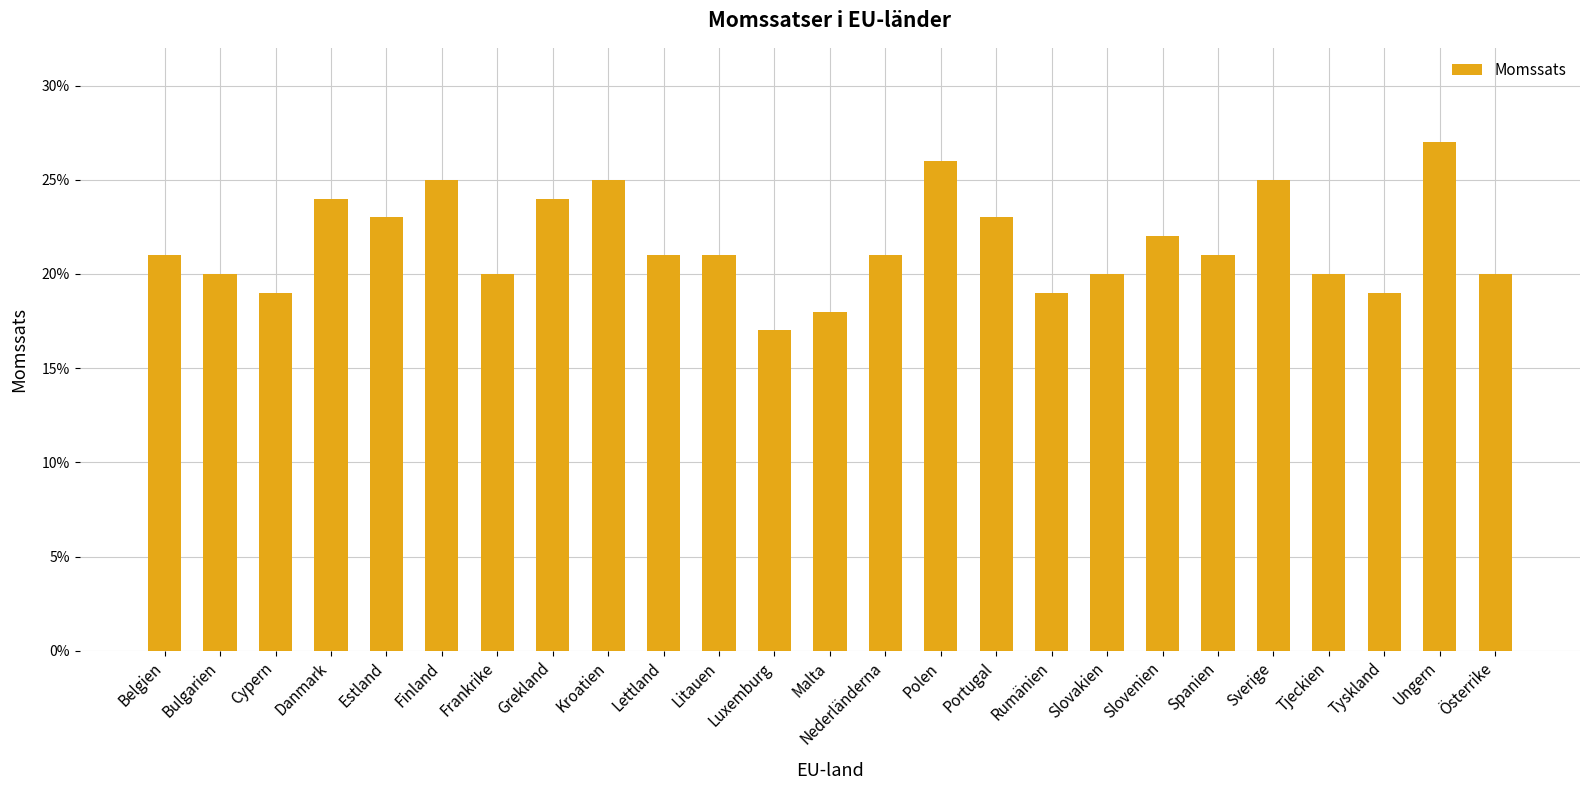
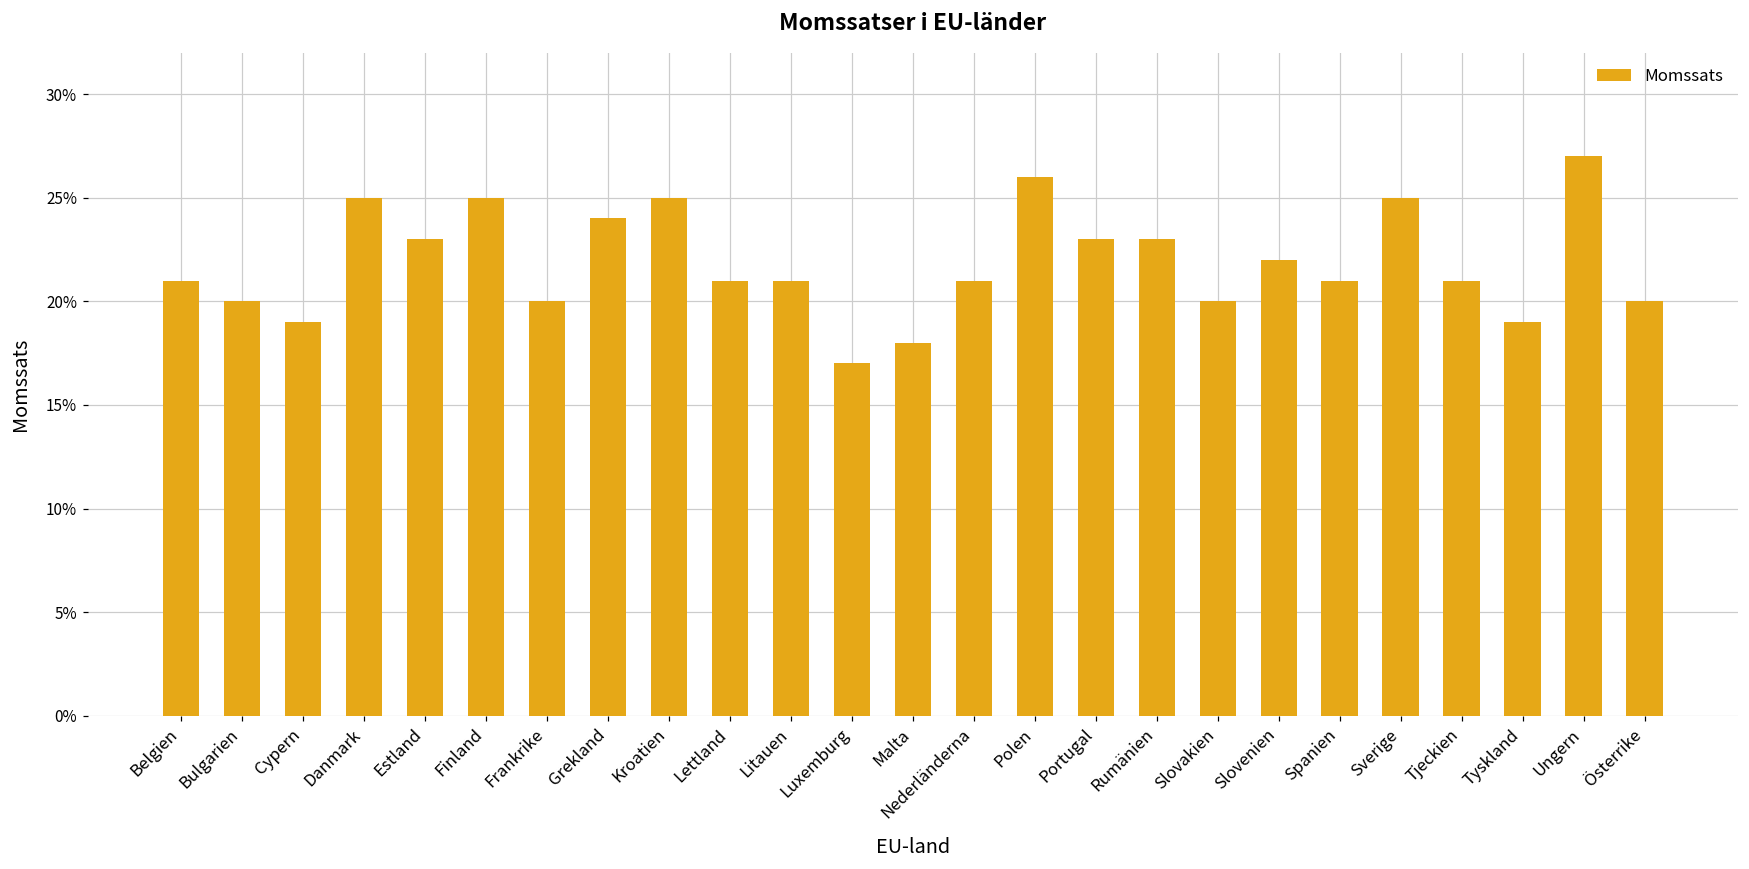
  {
    "Belgien": "21.0%",
    "Bulgarien": "20.0%",
    "Cypern": "19.0%",
-   "Danmark": "24.0%",
+   "Danmark": "25.0%",
    "Estland": "23.0%",
    "Finland": "25.0%",
    "Frankrike": "20.0%",
    "Grekland": "24.0%",
    "Kroatien": "25.0%",
    "Lettland": "21.0%",
    "Litauen": "21.0%",
    "Luxemburg": "17.0%",
    "Malta": "18.0%",
    "Nederländerna": "21.0%",
    "Polen": "26.0%",
    "Portugal": "23.0%",
-   "Rumänien": "19.0%",
+   "Rumänien": "23.0%",
    "Slovakien": "20.0%",
    "Slovenien": "22.0%",
    "Spanien": "21.0%",
    "Sverige": "25.0%",
-   "Tjeckien": "20.0%",
+   "Tjeckien": "21.0%",
    "Tyskland": "19.0%",
    "Ungern": "27.0%",
    "Österrike": "20.0%"
  }
